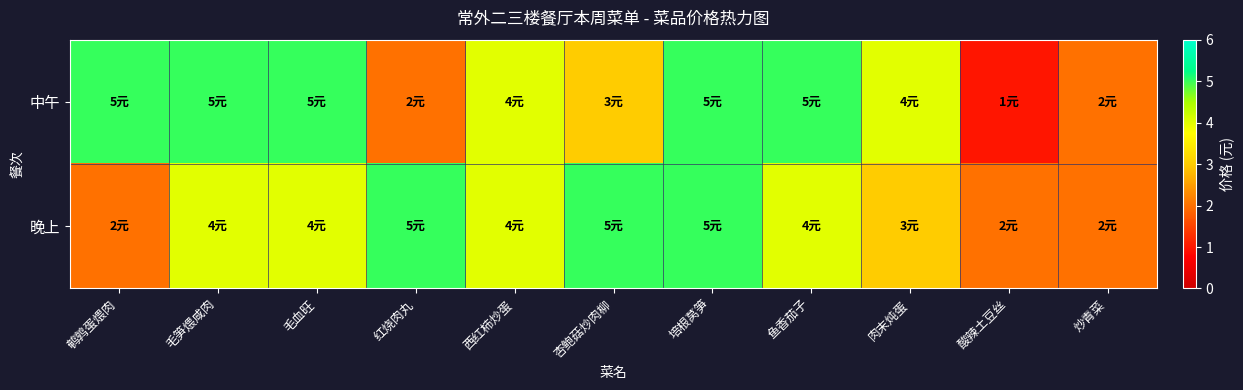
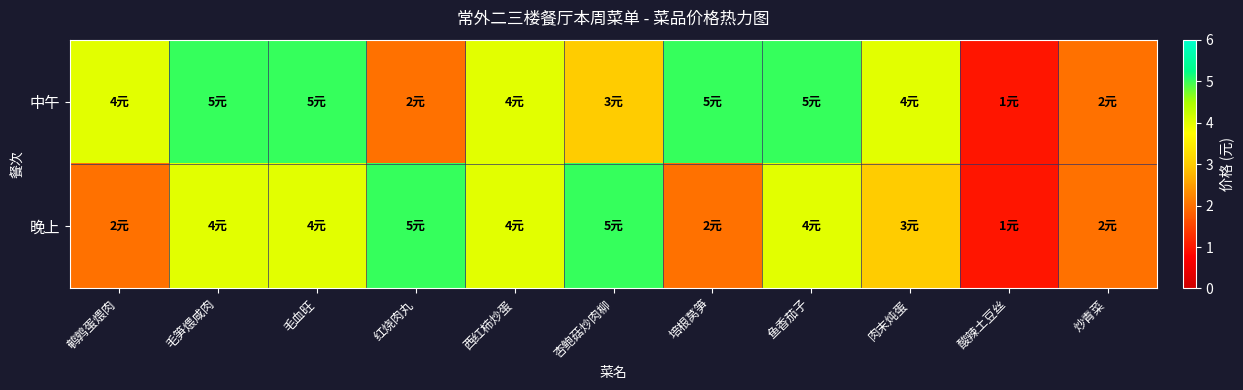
  {
    "中午": {
-     "鹌鹑蛋煨肉": "5元",
+     "鹌鹑蛋煨肉": "4元",
      "毛笋煨咸肉": "5元",
      "毛血旺": "5元",
      "红烧肉丸": "2元",
      "西红柿炒蛋": "4元",
      "杏鲍菇炒肉柳": "3元",
      "培根莴笋": "5元",
      "鱼香茄子": "5元",
      "肉末炖蛋": "4元",
      "酸辣土豆丝": "1元",
      "炒青菜": "2元"
    },
    "晚上": {
      "鹌鹑蛋煨肉": "2元",
      "毛笋煨咸肉": "4元",
      "毛血旺": "4元",
      "红烧肉丸": "5元",
      "西红柿炒蛋": "4元",
      "杏鲍菇炒肉柳": "5元",
-     "培根莴笋": "5元",
+     "培根莴笋": "2元",
      "鱼香茄子": "4元",
      "肉末炖蛋": "3元",
-     "酸辣土豆丝": "2元",
+     "酸辣土豆丝": "1元",
      "炒青菜": "2元"
    }
  }
